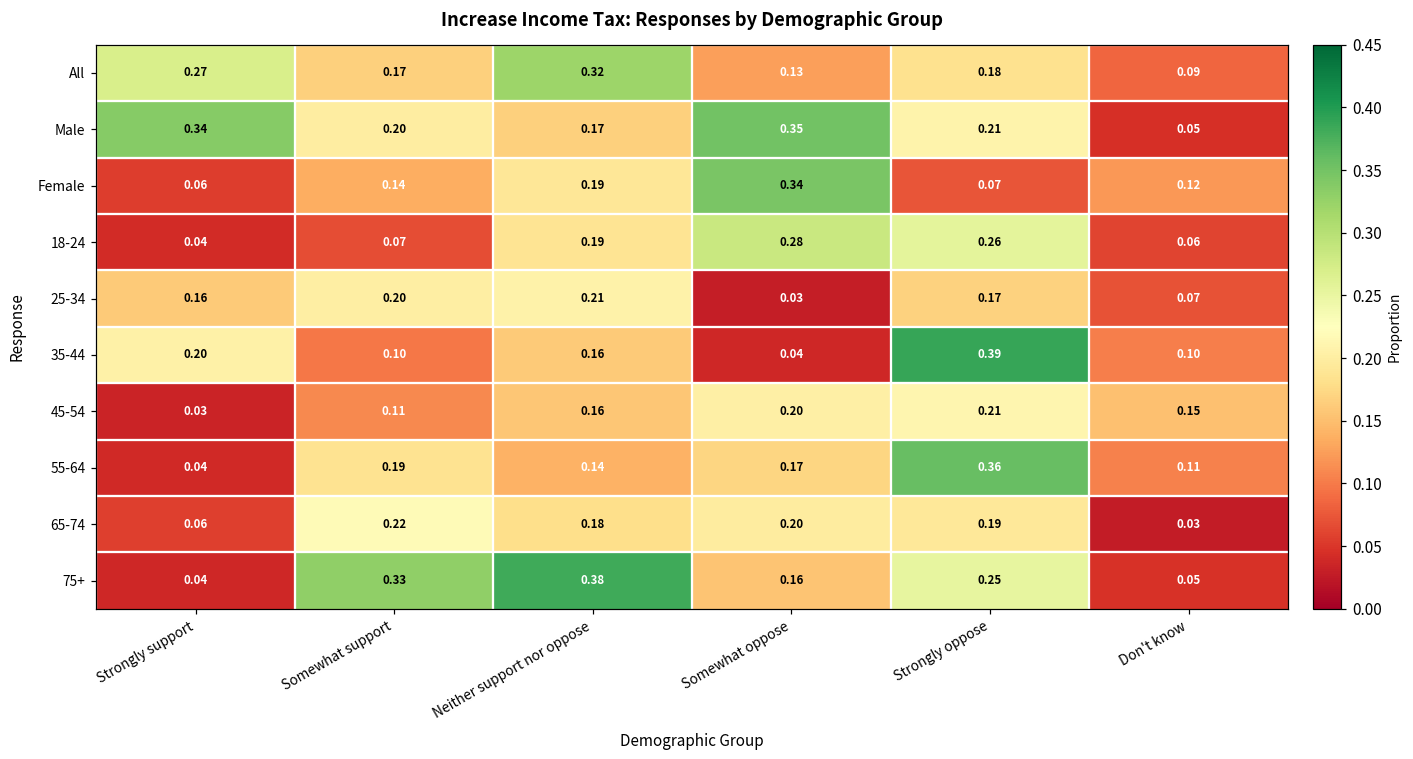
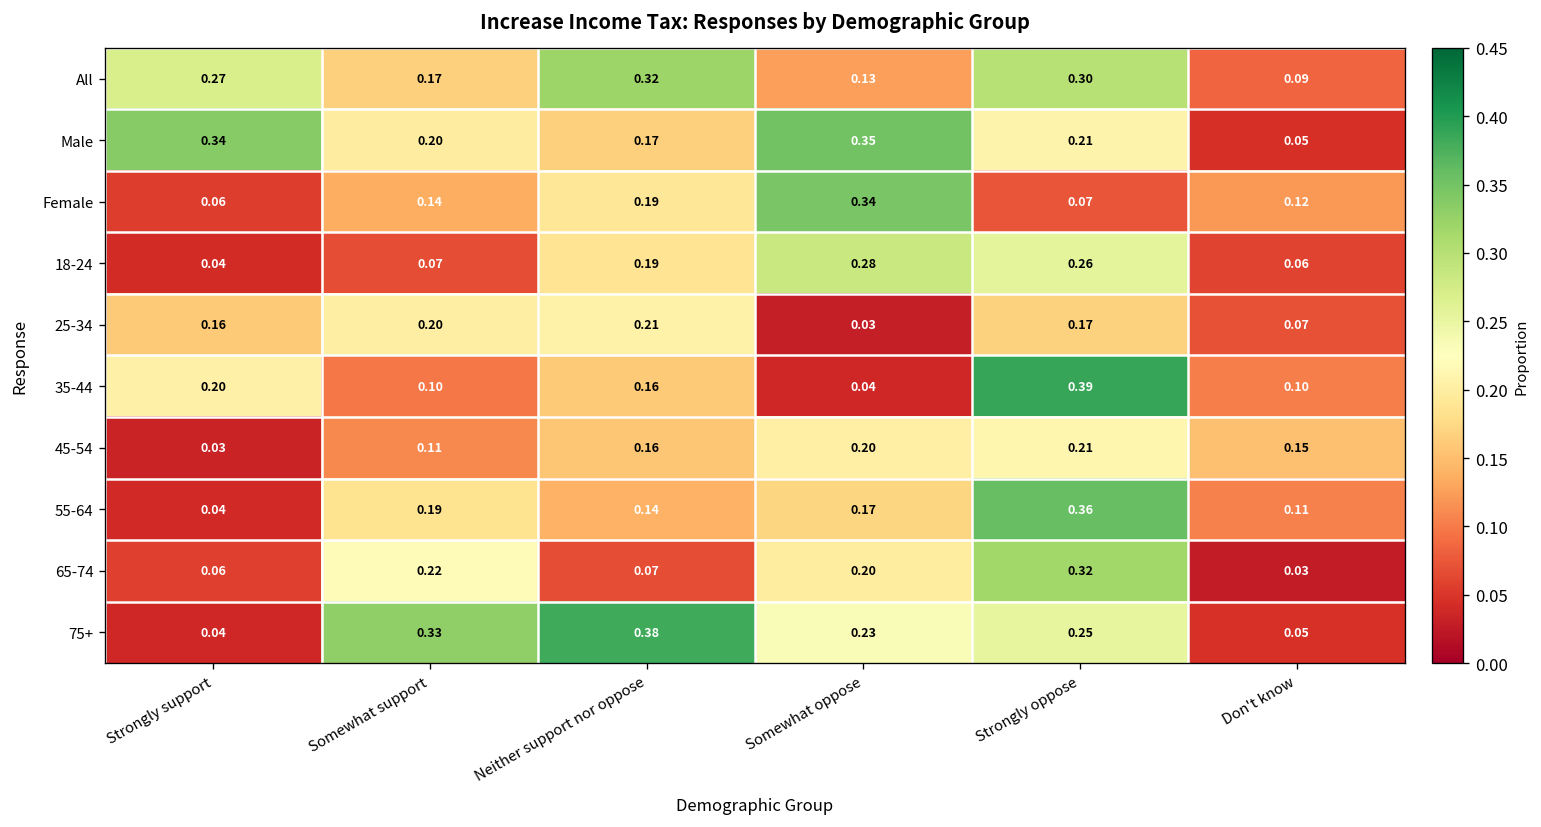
  {
    "All": {
      "Strongly support": 0.27,
      "Somewhat support": 0.17,
      "Neither support nor oppose": 0.32,
      "Somewhat oppose": 0.13,
-     "Strongly oppose": 0.18,
+     "Strongly oppose": 0.30,
      "Don't know": 0.09
    },
    "Male": {
      "Strongly support": 0.34,
      "Somewhat support": 0.20,
      "Neither support nor oppose": 0.17,
      "Somewhat oppose": 0.35,
      "Strongly oppose": 0.21,
      "Don't know": 0.05
    },
    "Female": {
      "Strongly support": 0.06,
      "Somewhat support": 0.14,
      "Neither support nor oppose": 0.19,
      "Somewhat oppose": 0.34,
      "Strongly oppose": 0.07,
      "Don't know": 0.12
    },
    "18-24": {
      "Strongly support": 0.04,
      "Somewhat support": 0.07,
      "Neither support nor oppose": 0.19,
      "Somewhat oppose": 0.28,
      "Strongly oppose": 0.26,
      "Don't know": 0.06
    },
    "25-34": {
      "Strongly support": 0.16,
      "Somewhat support": 0.20,
      "Neither support nor oppose": 0.21,
      "Somewhat oppose": 0.03,
      "Strongly oppose": 0.17,
      "Don't know": 0.07
    },
    "35-44": {
      "Strongly support": 0.20,
      "Somewhat support": 0.10,
      "Neither support nor oppose": 0.16,
      "Somewhat oppose": 0.04,
      "Strongly oppose": 0.39,
      "Don't know": 0.10
    },
    "45-54": {
      "Strongly support": 0.03,
      "Somewhat support": 0.11,
      "Neither support nor oppose": 0.16,
      "Somewhat oppose": 0.20,
      "Strongly oppose": 0.21,
      "Don't know": 0.15
    },
    "55-64": {
      "Strongly support": 0.04,
      "Somewhat support": 0.19,
      "Neither support nor oppose": 0.14,
      "Somewhat oppose": 0.17,
      "Strongly oppose": 0.36,
      "Don't know": 0.11
    },
    "65-74": {
      "Strongly support": 0.06,
      "Somewhat support": 0.22,
-     "Neither support nor oppose": 0.18,
+     "Neither support nor oppose": 0.07,
      "Somewhat oppose": 0.20,
-     "Strongly oppose": 0.19,
+     "Strongly oppose": 0.32,
      "Don't know": 0.03
    },
    "75+": {
      "Strongly support": 0.04,
      "Somewhat support": 0.33,
      "Neither support nor oppose": 0.38,
-     "Somewhat oppose": 0.16,
+     "Somewhat oppose": 0.23,
      "Strongly oppose": 0.25,
      "Don't know": 0.05
    }
  }
